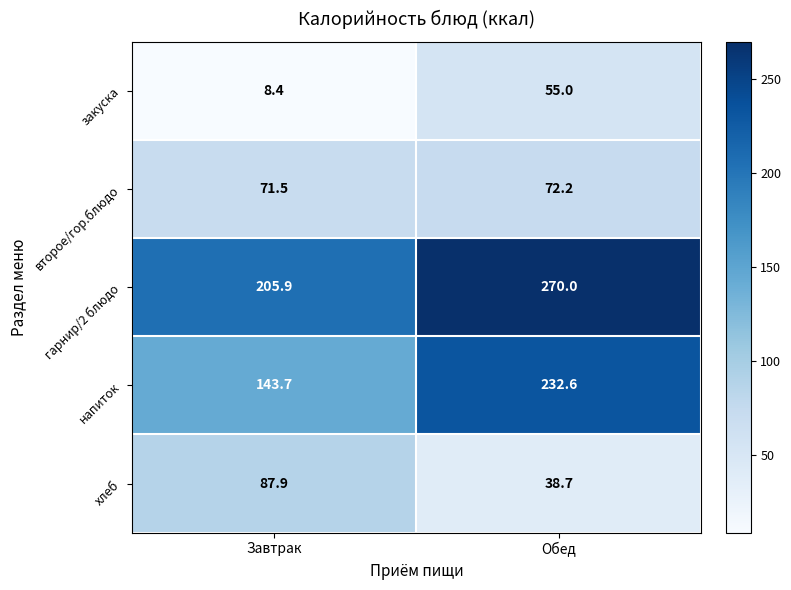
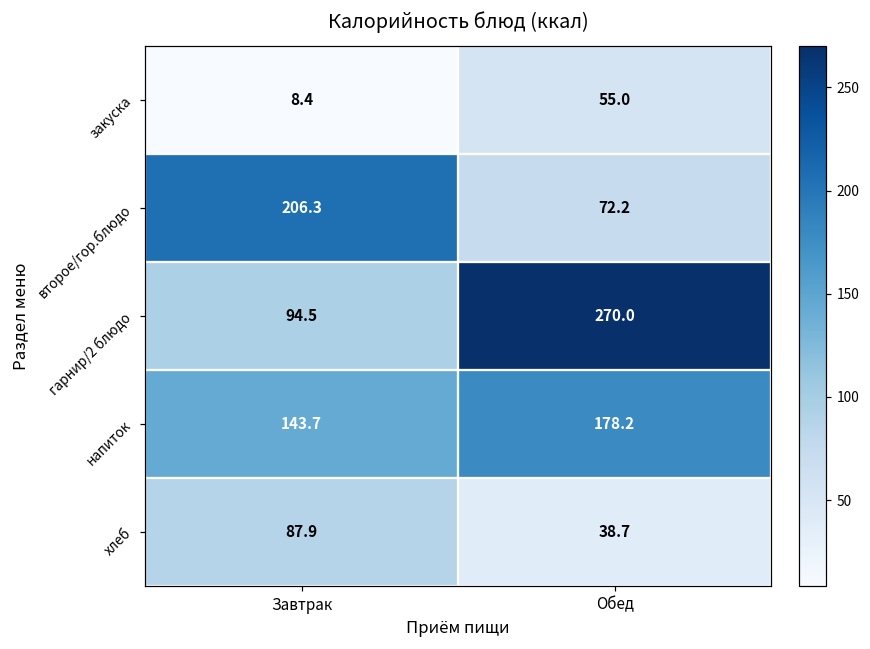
  {
    "закуска": {
      "Завтрак": 8.4,
      "Обед": 55.0
    },
    "второе/гор.блюдо": {
-     "Завтрак": 71.5,
+     "Завтрак": 206.3,
      "Обед": 72.2
    },
    "гарнир/2 блюдо": {
-     "Завтрак": 205.9,
+     "Завтрак": 94.5,
      "Обед": 270.0
    },
    "напиток": {
      "Завтрак": 143.7,
-     "Обед": 232.6
+     "Обед": 178.2
    },
    "хлеб": {
      "Завтрак": 87.9,
      "Обед": 38.7
    }
  }
